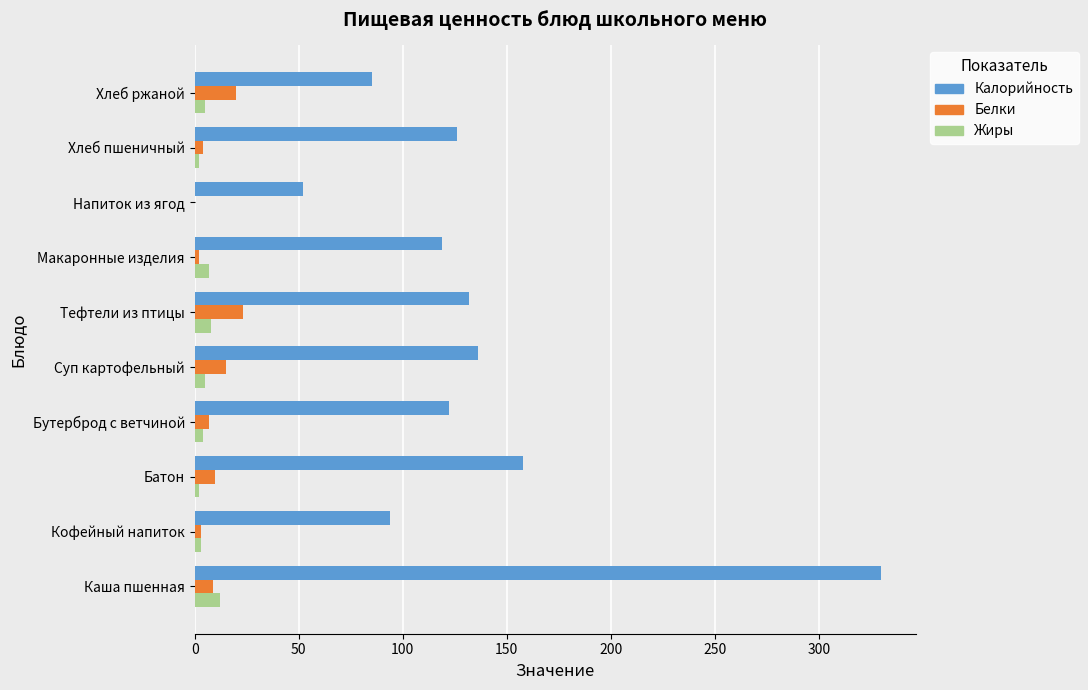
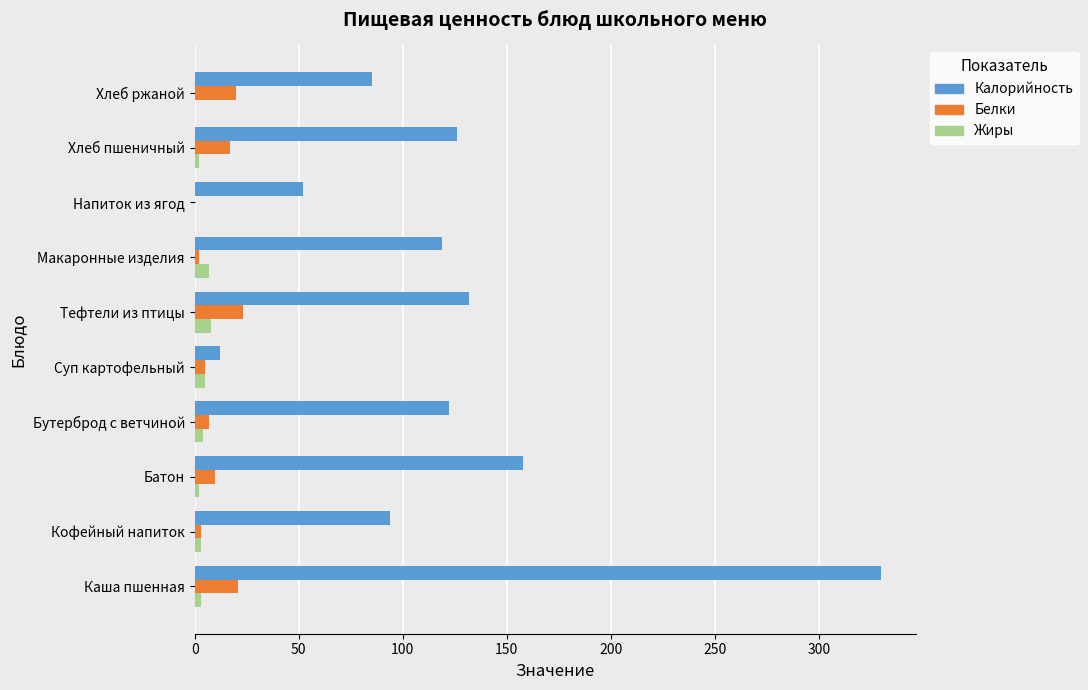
  {
    "Калорийность": {
      "Хлеб ржаной": 85,
      "Хлеб пшеничный": 126,
      "Напиток из ягод": 52,
      "Макаронные изделия": 119,
      "Тефтели из птицы": 132,
-     "Суп картофельный": 136,
+     "Суп картофельный": 12,
      "Бутерброд с ветчиной": 122,
      "Батон": 158,
      "Кофейный напиток": 94,
      "Каша пшенная": 330
    },
    "Белки": {
      "Хлеб ржаной": 20,
-     "Хлеб пшеничный": 4,
+     "Хлеб пшеничный": 17,
      "Напиток из ягод": 0,
      "Макаронные изделия": 2,
      "Тефтели из птицы": 23,
-     "Суп картофельный": 15,
+     "Суп картофельный": 5,
      "Бутерброд с ветчиной": 7,
      "Батон": 10,
      "Кофейный напиток": 3,
-     "Каша пшенная": 9
+     "Каша пшенная": 21
    },
    "Жиры": {
-     "Хлеб ржаной": 5,
+     "Хлеб ржаной": 0,
      "Хлеб пшеничный": 2,
      "Напиток из ягод": 0,
      "Макаронные изделия": 7,
      "Тефтели из птицы": 8,
      "Суп картофельный": 5,
      "Бутерброд с ветчиной": 4,
      "Батон": 2,
      "Кофейный напиток": 3,
-     "Каша пшенная": 12
+     "Каша пшенная": 3
    }
  }
